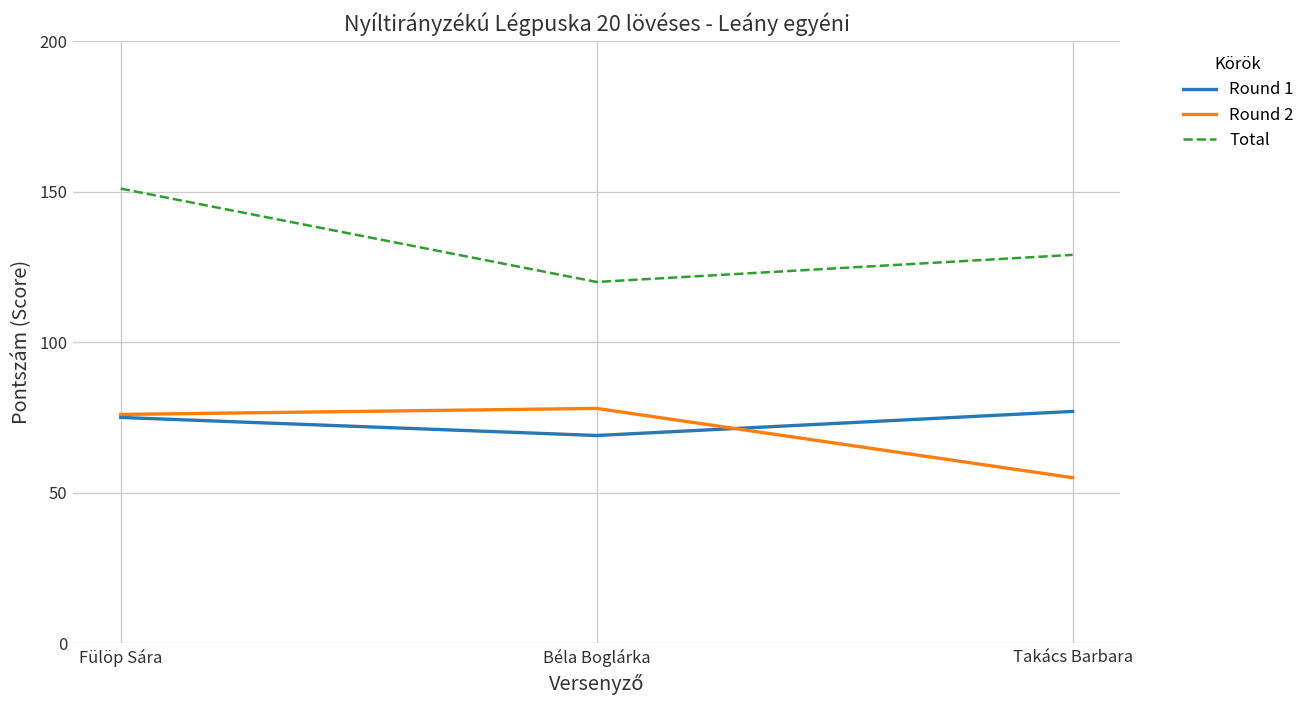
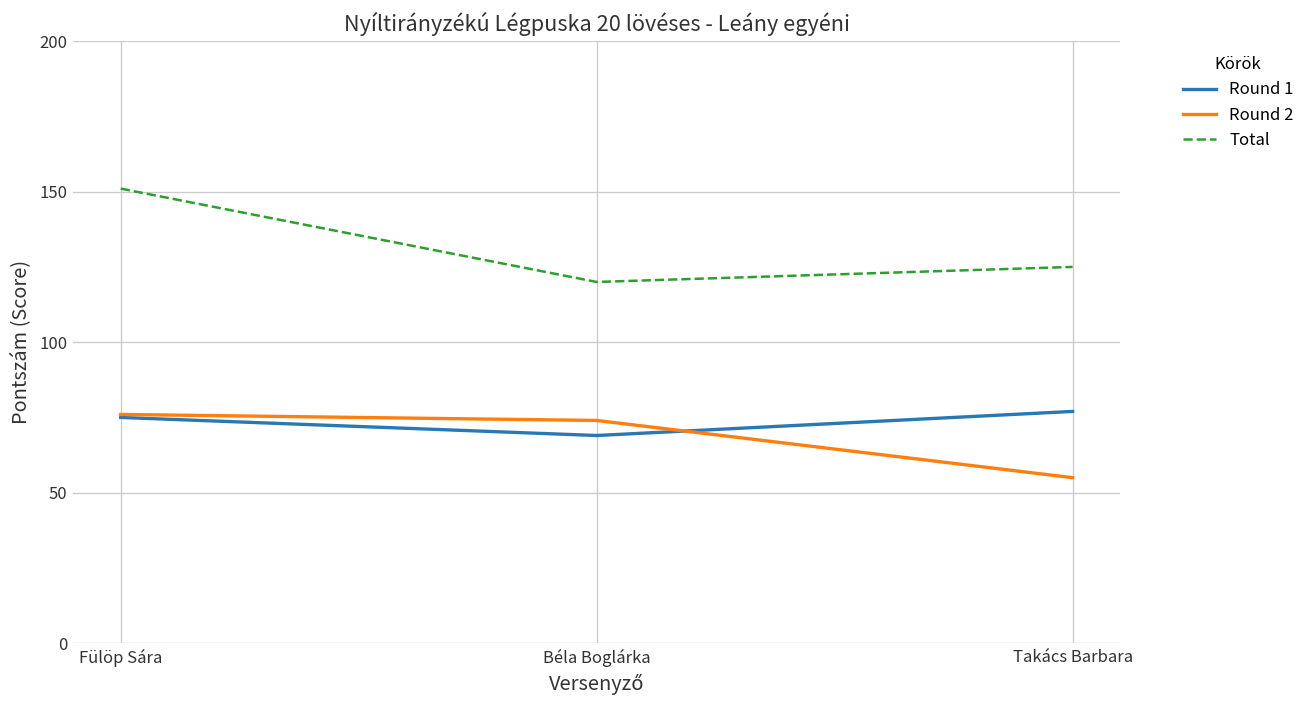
  {
    "Round 1": {
      "Béla Boglárka": 69,
      "Takács Barbara": 77
    },
    "Round 2": {
-     "Béla Boglárka": 78,
+     "Béla Boglárka": 74,
      "Takács Barbara": 55
    },
    "Total": {
      "Fülöp Sára": 151,
      "Béla Boglárka": 120,
-     "Takács Barbara": 129
+     "Takács Barbara": 125
    }
  }
